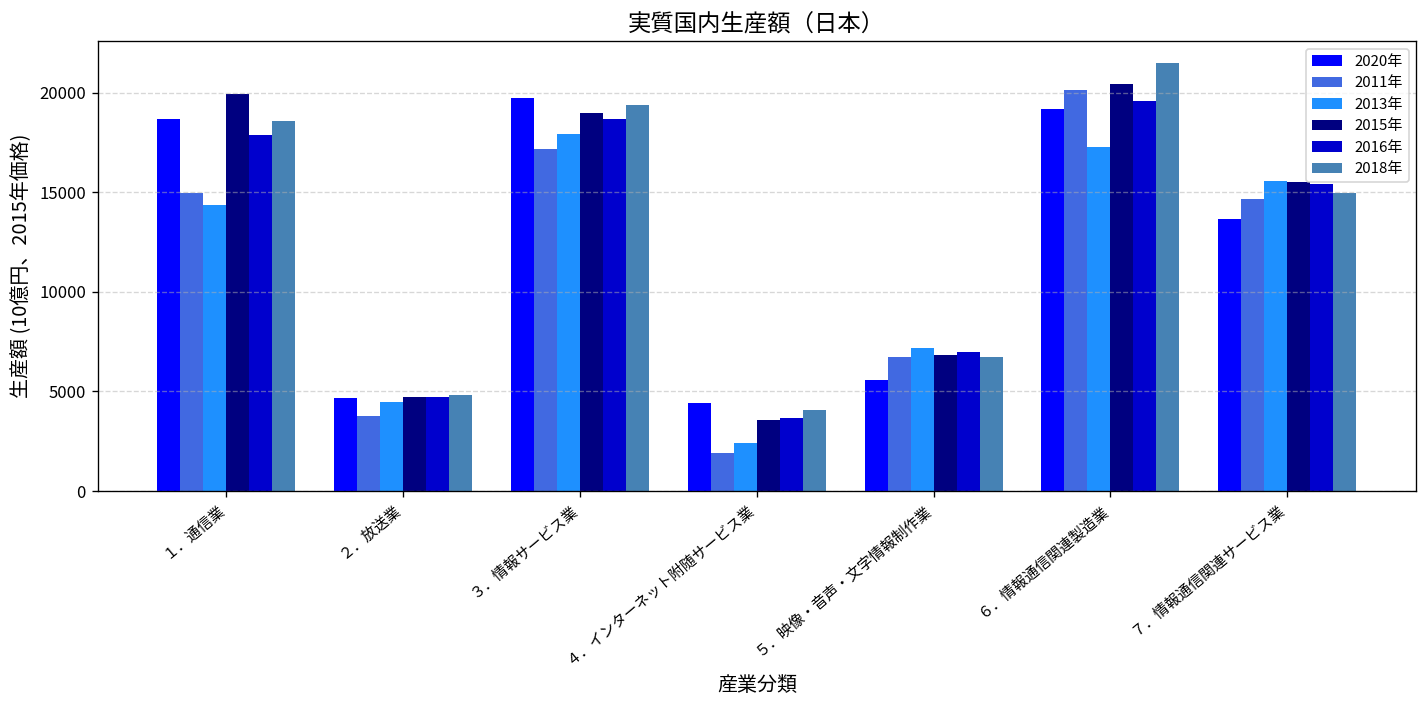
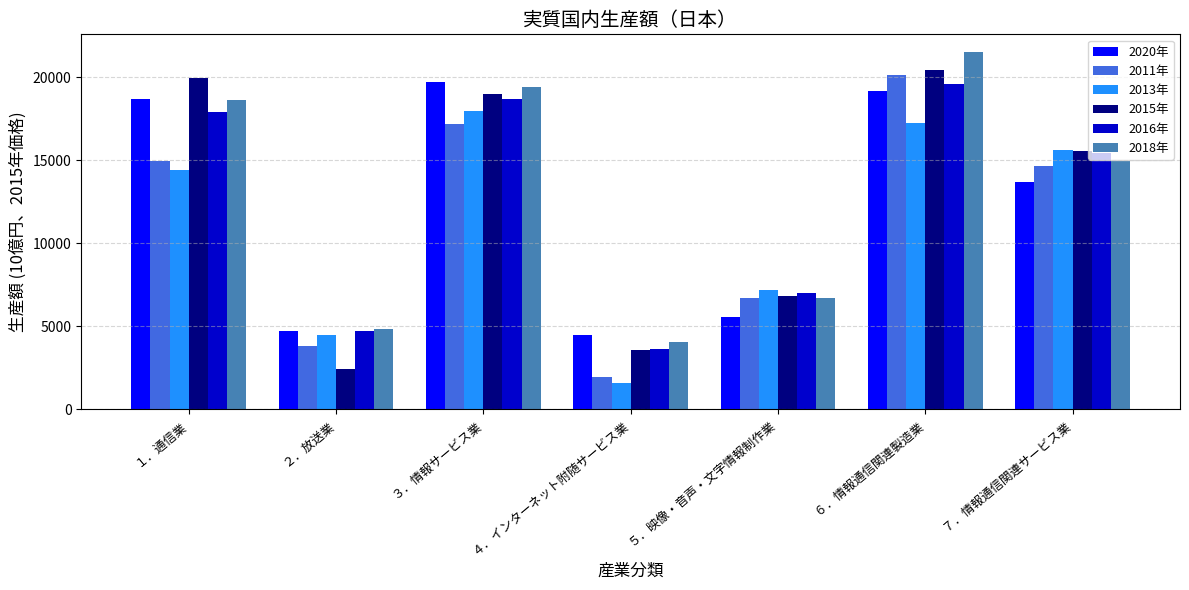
  {
    "2013年": {
      "１．通信業": 14400,
      "２．放送業": 4500,
      "３．情報サービス業": 17900,
-     "４．インターネット附随サービス業": 2400,
+     "４．インターネット附随サービス業": 1600,
      "５．映像・音声・文字情報制作業": 7200,
      "６．情報通信関連製造業": 17300,
      "７．情報通信関連サービス業": 15600
    },
    "2015年": {
      "１．通信業": 19900,
-     "２．放送業": 4700,
+     "２．放送業": 2400,
      "３．情報サービス業": 19000,
      "４．インターネット附随サービス業": 3600,
      "５．映像・音声・文字情報制作業": 6800,
      "６．情報通信関連製造業": 20400,
      "７．情報通信関連サービス業": 15500
    }
  }
